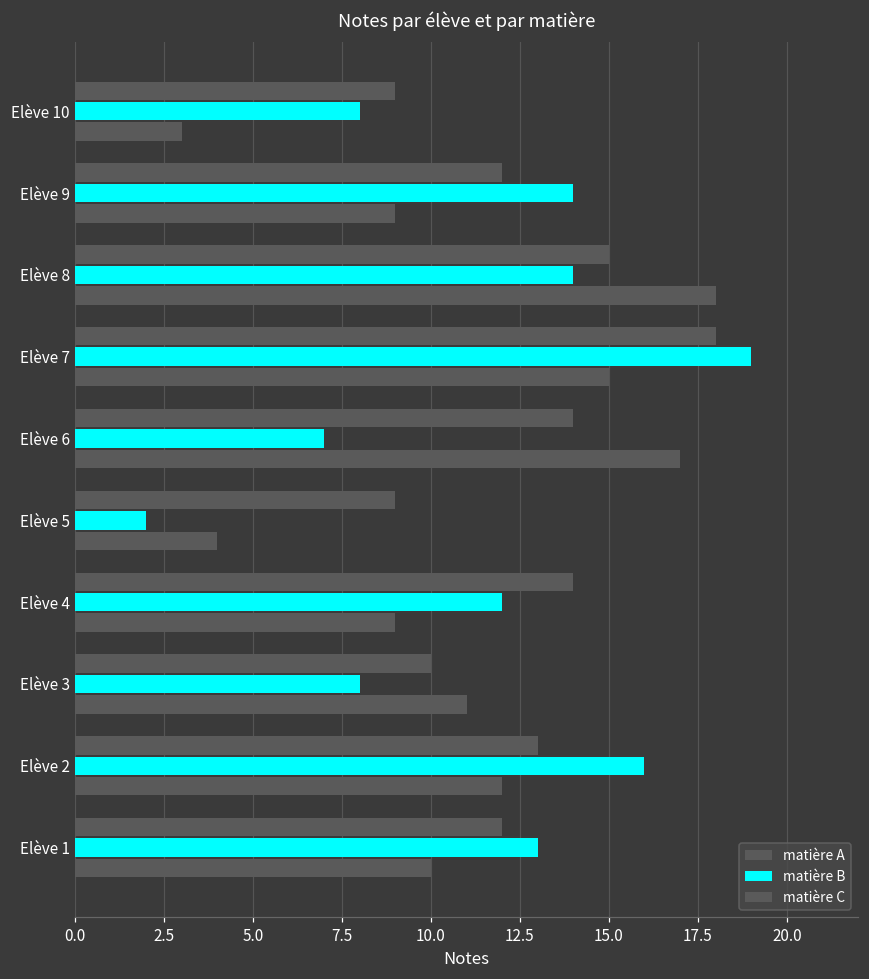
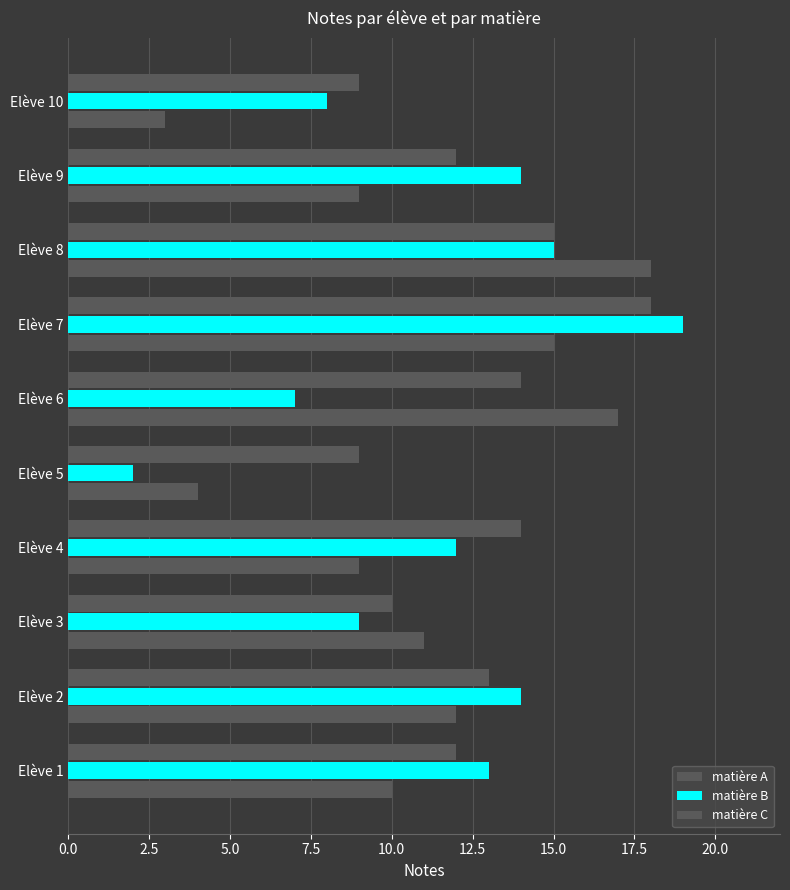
  {
    "matière B": {
      "Elève 10": 8,
      "Elève 9": 14,
-     "Elève 8": 14,
+     "Elève 8": 15,
      "Elève 7": 19,
      "Elève 6": 7,
      "Elève 5": 2,
      "Elève 4": 12,
-     "Elève 3": 8,
-     "Elève 2": 16,
+     "Elève 3": 9,
+     "Elève 2": 14,
      "Elève 1": 13
    }
  }
